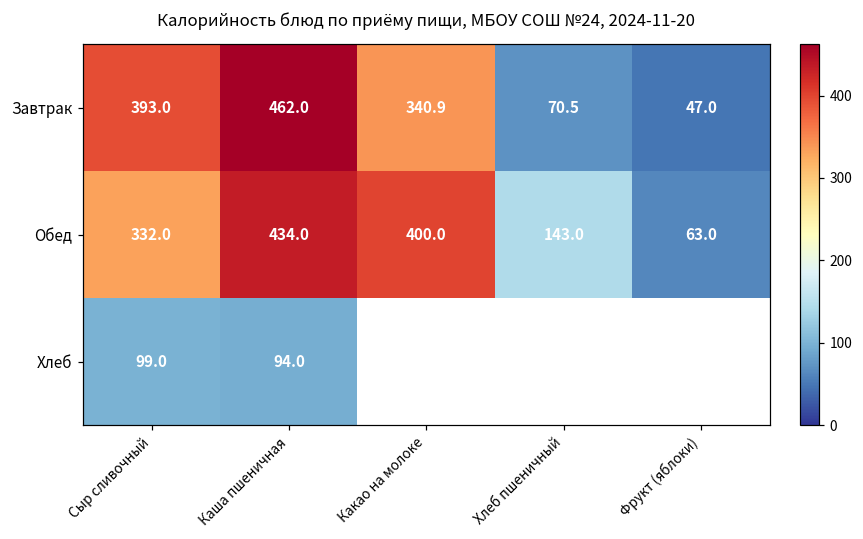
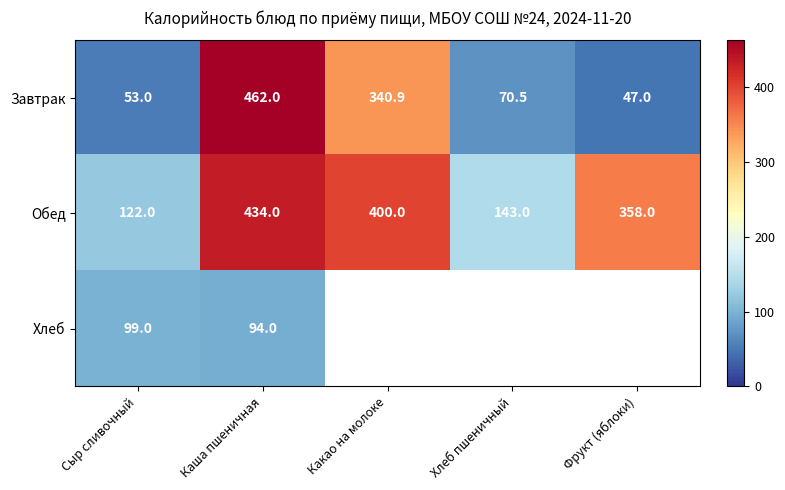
  {
    "Завтрак": {
-     "Сыр сливочный": 393.0,
+     "Сыр сливочный": 53.0,
      "Каша пшеничная": 462.0,
      "Какао на молоке": 340.9,
      "Хлеб пшеничный": 70.5,
      "Фрукт (яблоки)": 47.0
    },
    "Обед": {
-     "Сыр сливочный": 332.0,
+     "Сыр сливочный": 122.0,
      "Каша пшеничная": 434.0,
      "Какао на молоке": 400.0,
      "Хлеб пшеничный": 143.0,
-     "Фрукт (яблоки)": 63.0
+     "Фрукт (яблоки)": 358.0
    },
    "Хлеб": {
      "Сыр сливочный": 99.0,
      "Каша пшеничная": 94.0
    }
  }
